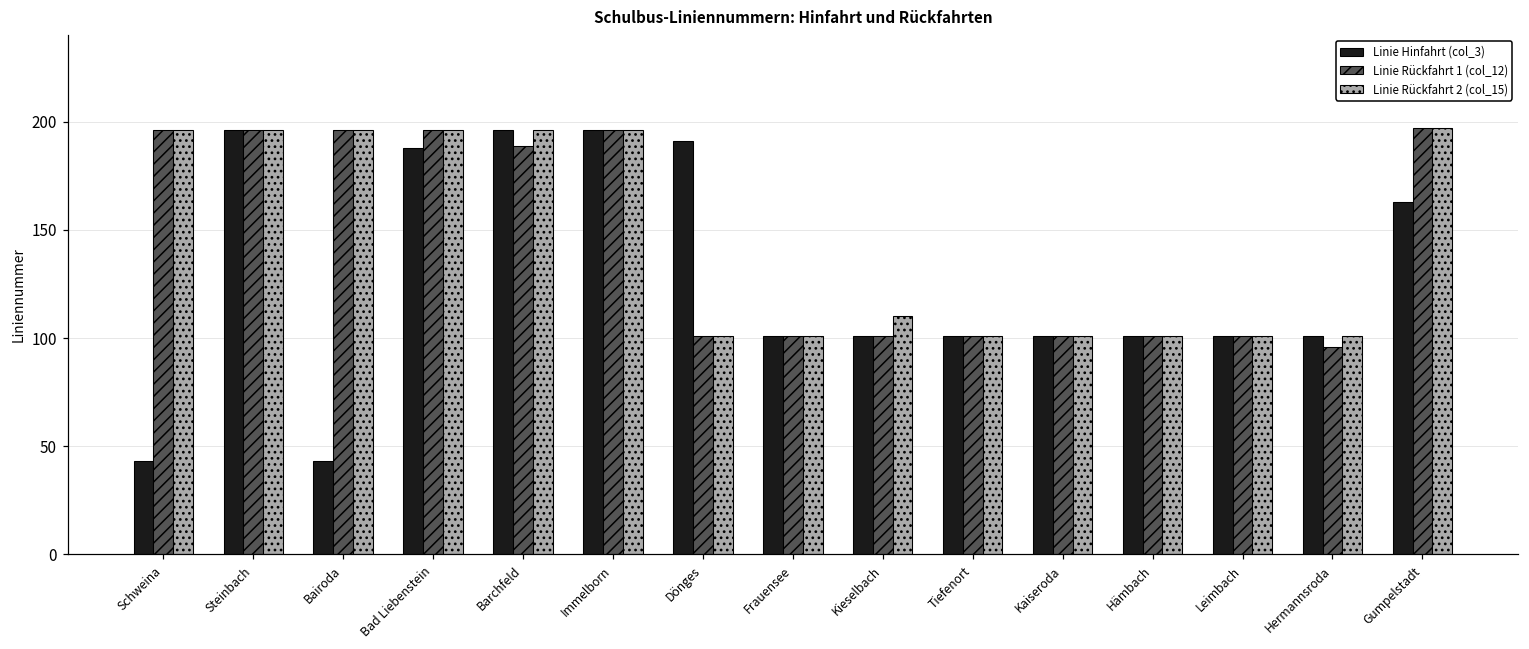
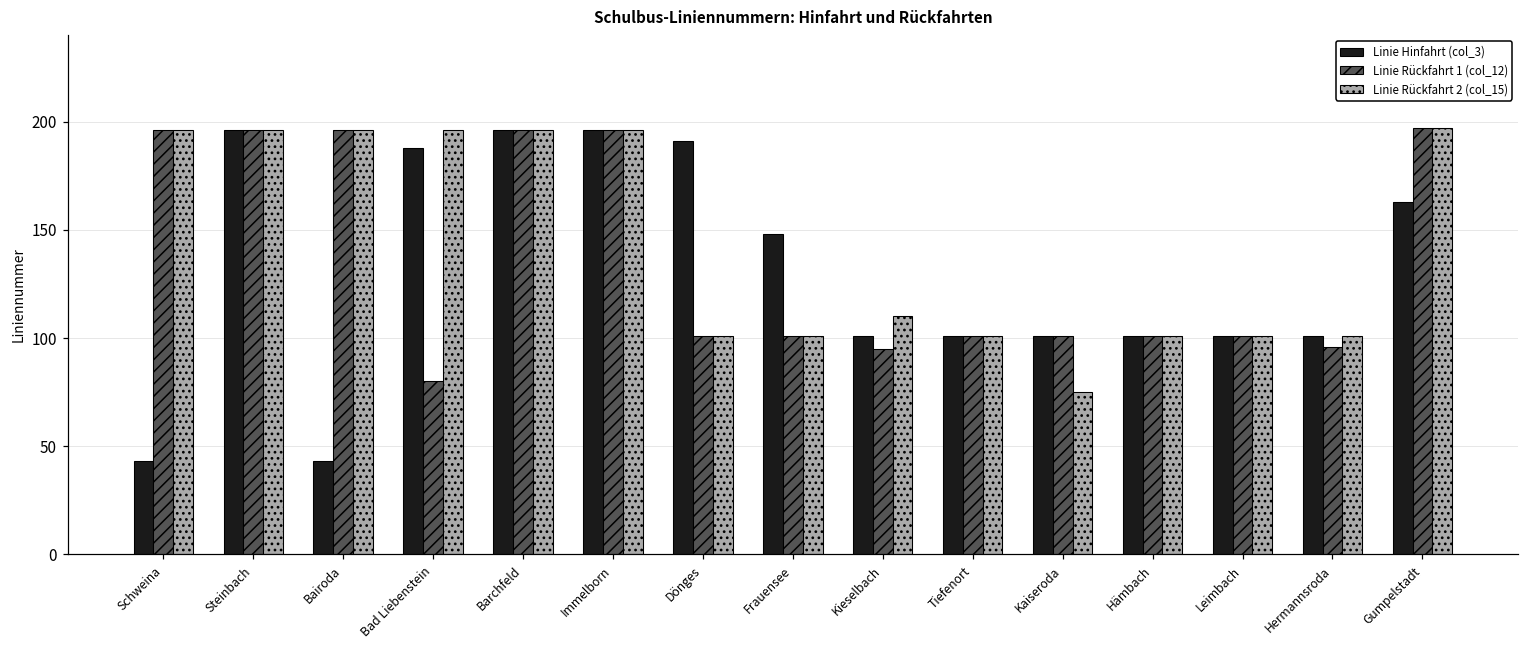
  {
    "Linie Hinfahrt (col_3)": {
      "Schweina": 43,
      "Steinbach": 196,
      "Bairoda": 43,
      "Bad Liebenstein": 188,
      "Barchfeld": 196,
      "Immelborn": 196,
      "Dönges": 191,
-     "Frauensee": 101,
+     "Frauensee": 148,
      "Kieselbach": 101,
      "Tiefenort": 101,
      "Kaiseroda": 101,
      "Hämbach": 101,
      "Leimbach": 101,
      "Hermannsroda": 101,
      "Gumpelstadt": 163
    },
    "Linie Rückfahrt 1 (col_12)": {
      "Schweina": 196,
      "Steinbach": 196,
      "Bairoda": 196,
-     "Bad Liebenstein": 196,
-     "Barchfeld": 189,
+     "Bad Liebenstein": 80,
+     "Barchfeld": 196,
      "Immelborn": 196,
      "Dönges": 101,
      "Frauensee": 101,
-     "Kieselbach": 101,
+     "Kieselbach": 95,
      "Tiefenort": 101,
      "Kaiseroda": 101,
      "Hämbach": 101,
      "Leimbach": 101,
      "Hermannsroda": 96,
      "Gumpelstadt": 197
    },
    "Linie Rückfahrt 2 (col_15)": {
      "Schweina": 196,
      "Steinbach": 196,
      "Bairoda": 196,
      "Bad Liebenstein": 196,
      "Barchfeld": 196,
      "Immelborn": 196,
      "Dönges": 101,
      "Frauensee": 101,
      "Kieselbach": 110,
      "Tiefenort": 101,
-     "Kaiseroda": 101,
+     "Kaiseroda": 75,
      "Hämbach": 101,
      "Leimbach": 101,
      "Hermannsroda": 101,
      "Gumpelstadt": 197
    }
  }
